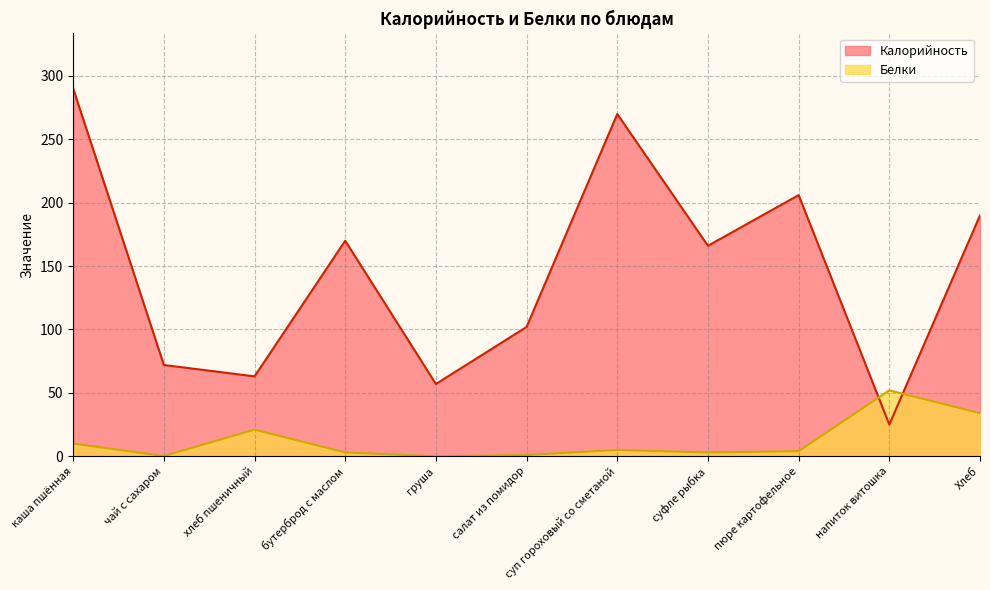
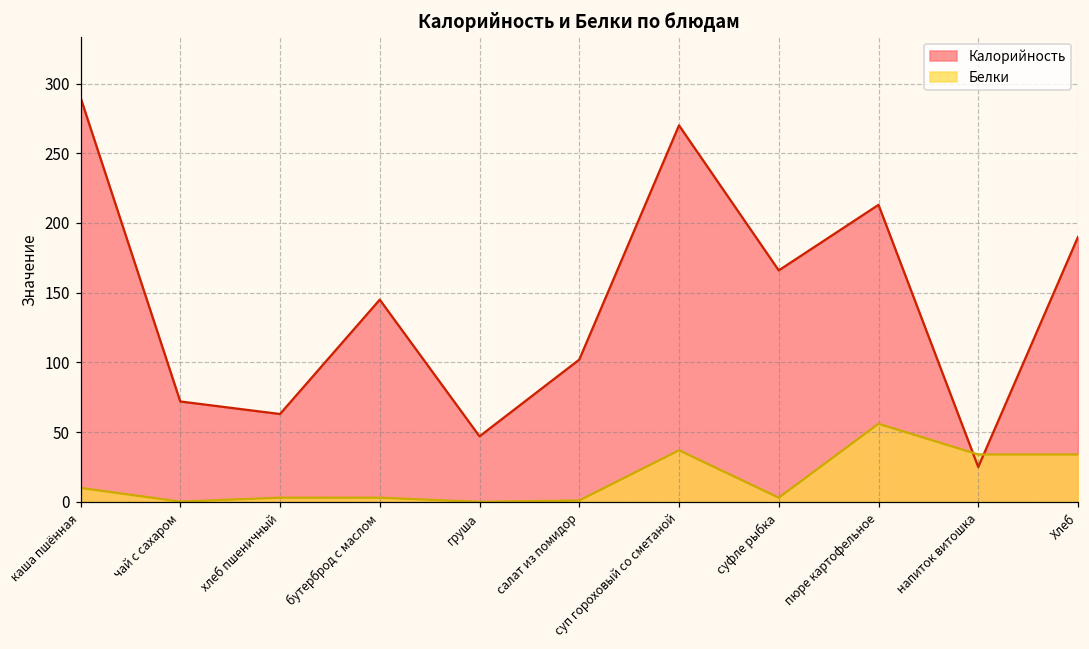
  {
    "Калорийность": {
      "каша пшённая": 290,
      "чай с сахаром": 72,
      "хлеб пшеничный": 63,
-     "бутерброд с маслом": 170,
-     "груша": 57,
+     "бутерброд с маслом": 145,
+     "груша": 47,
      "салат из помидор": 102,
      "суп гороховый со сметаной": 270,
      "суфле рыбка": 166,
-     "пюре картофельное": 206,
+     "пюре картофельное": 213,
      "напиток витошка": 25,
      "Хлеб": 190
    },
    "Белки": {
      "каша пшённая": 10,
      "чай с сахаром": 0,
-     "хлеб пшеничный": 21,
+     "хлеб пшеничный": 3,
      "бутерброд с маслом": 3,
      "груша": 0,
      "салат из помидор": 1,
-     "суп гороховый со сметаной": 5,
+     "суп гороховый со сметаной": 37,
      "суфле рыбка": 3,
-     "пюре картофельное": 4,
-     "напиток витошка": 52,
+     "пюре картофельное": 56,
+     "напиток витошка": 34,
      "Хлеб": 34
    }
  }
